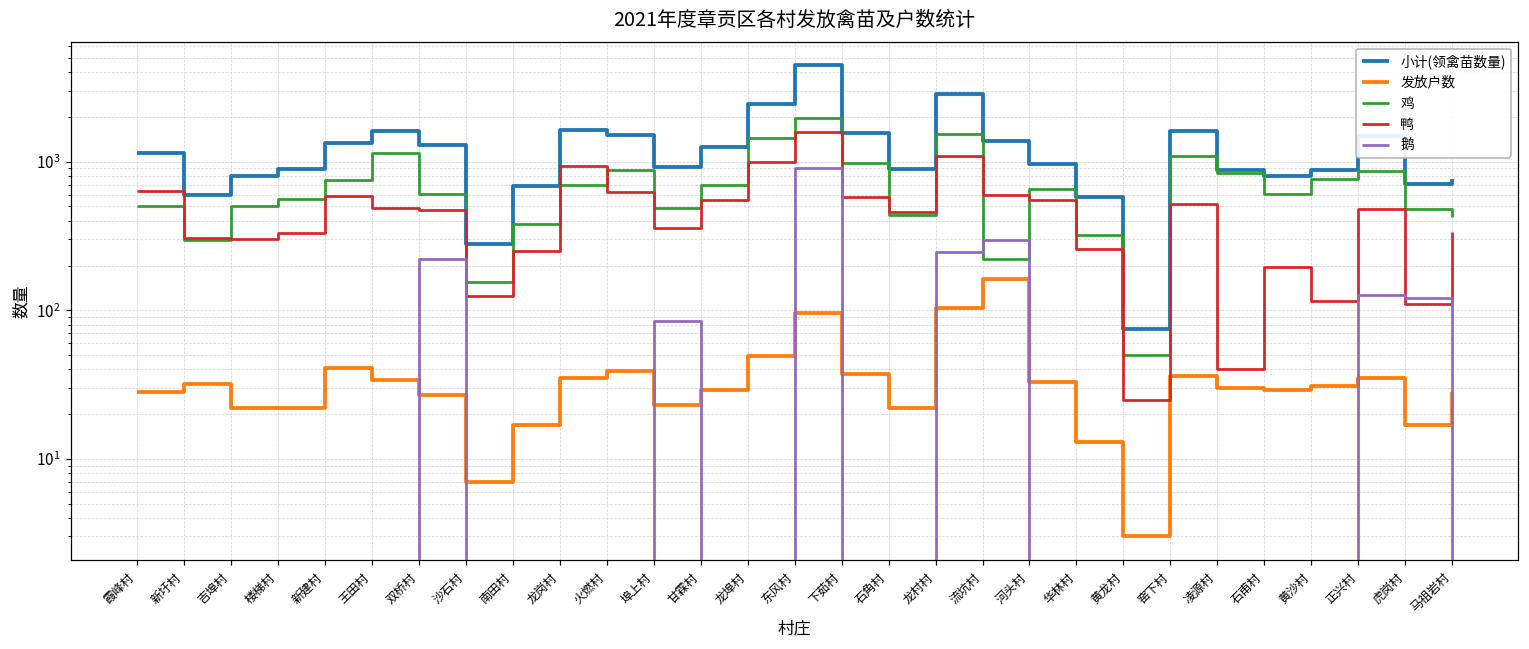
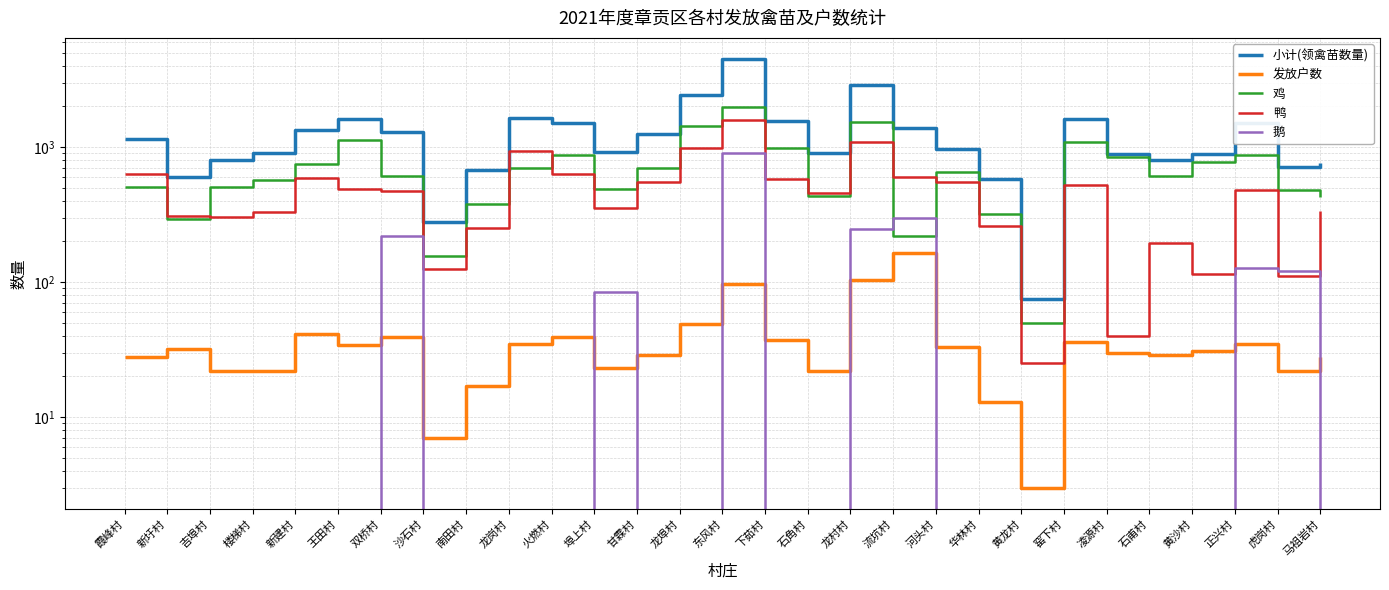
  {
    "小计(领禽苗数量)": {
      "霞峰村": 1100,
      "新圩村": 600,
      "吉埠村": 800,
      "楼梯村": 900,
      "新建村": 1300,
      "王田村": 1600,
      "双桥村": 1300,
      "沙石村": 280,
      "南田村": 700,
      "龙岗村": 1600,
      "火燃村": 1500,
      "埠上村": 900,
      "甘霖村": 1300,
      "龙埠村": 2400,
      "东风村": 4500,
      "下茹村": 1600,
      "石角村": 900,
      "龙村村": 2900,
      "流坑村": 1400,
      "河头村": 1000,
      "华林村": 580,
      "黄龙村": 80,
      "窑下村": 1600,
      "凌源村": 900,
      "石甫村": 800,
      "黄沙村": 900,
      "虎岗村": 700,
      "马祖岩村": 800
    },
    "发放户数": {
      "霞峰村": 28,
      "新圩村": 32,
      "吉埠村": 22,
      "楼梯村": 22,
      "新建村": 41,
      "王田村": 34,
-     "双桥村": 27,
+     "双桥村": 39,
      "沙石村": 7,
      "南田村": 17,
      "龙岗村": 35,
      "火燃村": 39,
      "埠上村": 23,
      "甘霖村": 29,
      "龙埠村": 49,
      "东风村": 100,
      "下茹村": 37,
      "石角村": 22,
      "龙村村": 100,
      "流坑村": 160,
      "河头村": 33,
      "华林村": 13,
      "黄龙村": 3,
      "窑下村": 36,
      "凌源村": 30,
      "石甫村": 29,
      "黄沙村": 31,
      "正兴村": 35,
-     "虎岗村": 17,
+     "虎岗村": 22,
      "马祖岩村": 28
    },
    "鸡": {
      "霞峰村": 510,
      "吉埠村": 500,
      "楼梯村": 570,
      "新建村": 800,
      "王田村": 1100,
      "双桥村": 600,
      "沙石村": 160,
      "南田村": 380,
      "龙岗村": 700,
      "火燃村": 900,
      "埠上村": 490,
      "甘霖村": 700,
      "龙埠村": 1400,
      "东风村": 2000,
      "下茹村": 1000,
      "石角村": 440,
      "龙村村": 1500,
      "流坑村": 220,
      "河头村": 700,
      "华林村": 320,
      "黄龙村": 50,
      "窑下村": 1100,
      "凌源村": 800,
      "石甫村": 600,
      "黄沙村": 800,
      "正兴村": 900,
      "虎岗村": 480,
      "马祖岩村": 420
    },
    "鸭": {
      "霞峰村": 600,
      "吉埠村": 300,
      "楼梯村": 330,
      "新建村": 590,
      "王田村": 490,
      "双桥村": 470,
      "沙石村": 130,
      "南田村": 250,
      "龙岗村": 900,
      "火燃村": 600,
      "埠上村": 360,
      "甘霖村": 550,
      "龙埠村": 1000,
      "东风村": 1600,
      "下茹村": 580,
      "石角村": 460,
      "龙村村": 1100,
      "流坑村": 600,
      "河头村": 550,
      "华林村": 260,
      "黄龙村": 25,
      "窑下村": 520,
      "凌源村": 40,
      "石甫村": 200,
      "黄沙村": 120,
      "正兴村": 480,
      "虎岗村": 110,
      "马祖岩村": 340
    },
    "鹅": {
      "双桥村": 220,
      "埠上村": 90,
      "东风村": 900,
      "龙村村": 250,
      "流坑村": 300,
      "正兴村": 130,
      "虎岗村": 120
    }
  }
